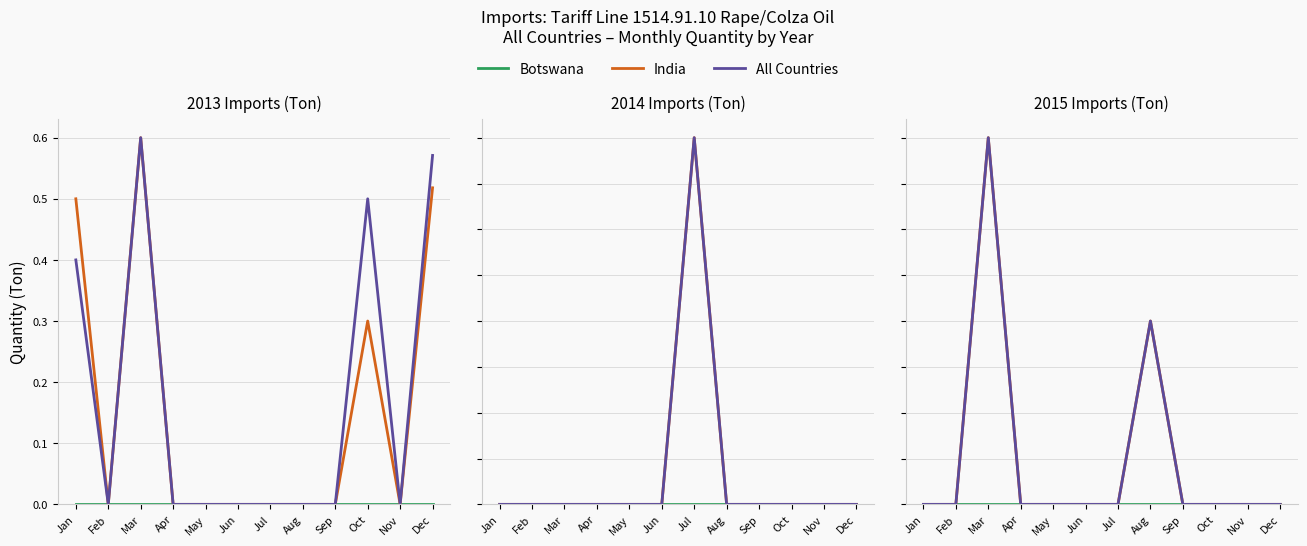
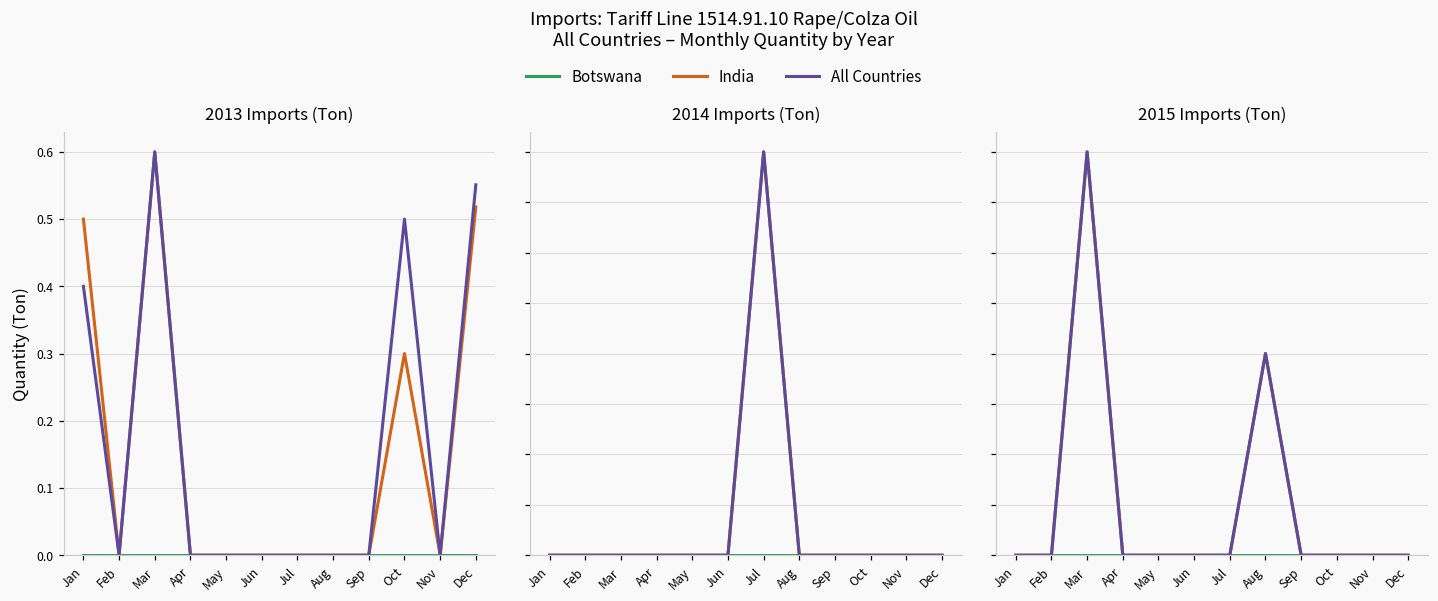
  {
    "2013 Imports (Ton)": {
      "Botswana": {
        "Jan": 0.00,
        "Mar": 0.00,
        "Oct": 0.00,
        "Dec": 0.00
      },
      "India": {
        "Jan": 0.50,
        "Oct": 0.30,
        "Dec": 0.52
      },
      "All Countries": {
        "Jan": 0.40,
        "Oct": 0.50,
-       "Dec": 0.57
+       "Dec": 0.55
      }
    }
  }
